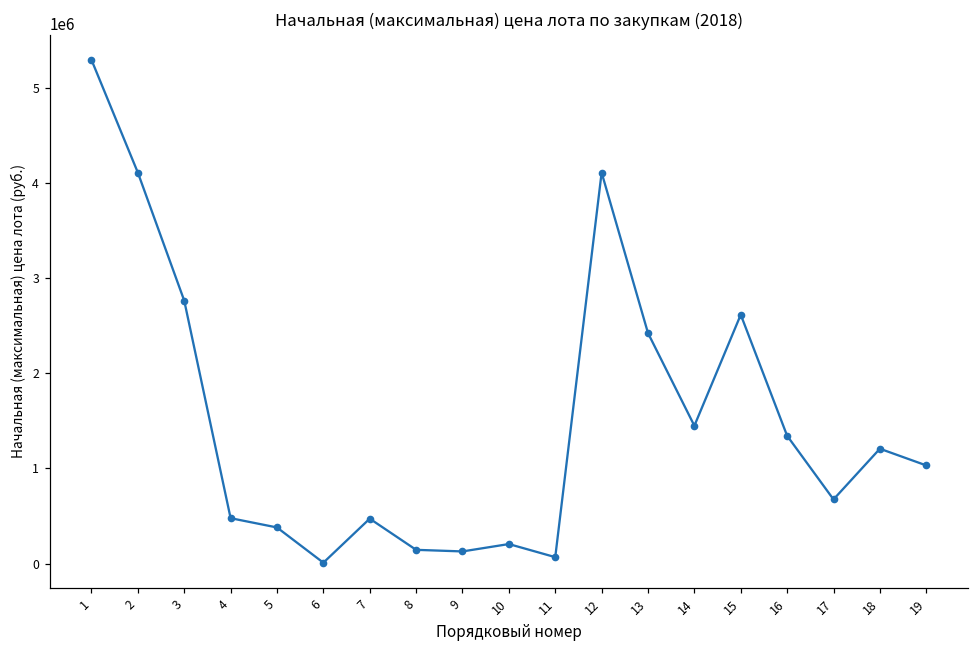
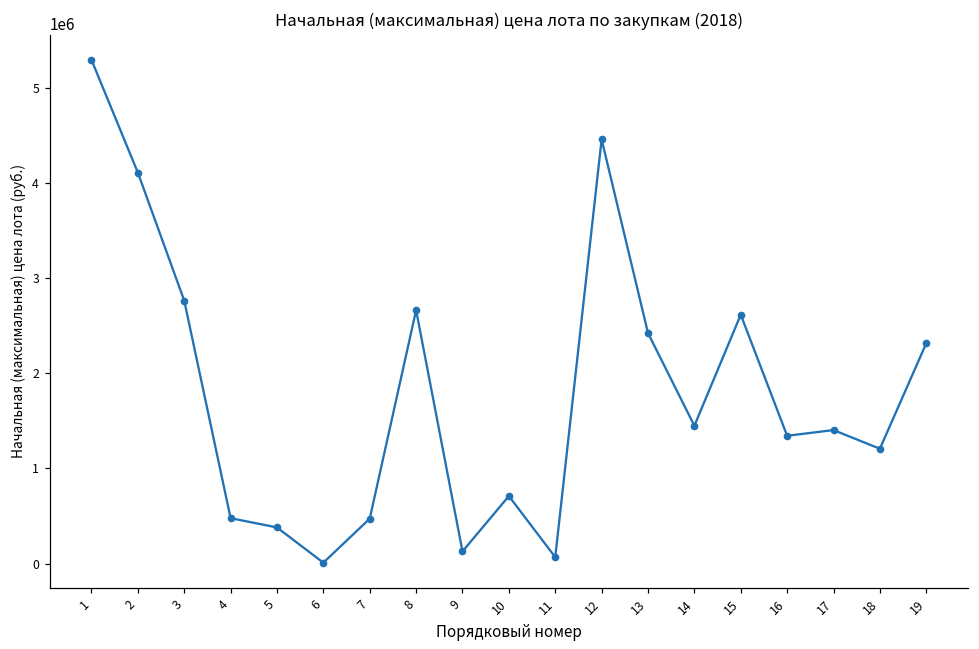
  {
    "1": 5300000,
    "2": 4100000,
    "3": 2800000,
    "4": 500000,
    "5": 400000,
    "6": 0,
    "7": 500000,
-   "8": 100000,
+   "8": 2700000,
    "9": 100000,
-   "10": 200000,
+   "10": 700000,
    "11": 100000,
-   "12": 4100000,
+   "12": 4500000,
    "13": 2400000,
    "14": 1400000,
    "15": 2600000,
    "16": 1300000,
-   "17": 700000,
+   "17": 1400000,
    "18": 1200000,
-   "19": 1000000
+   "19": 2300000
  }
